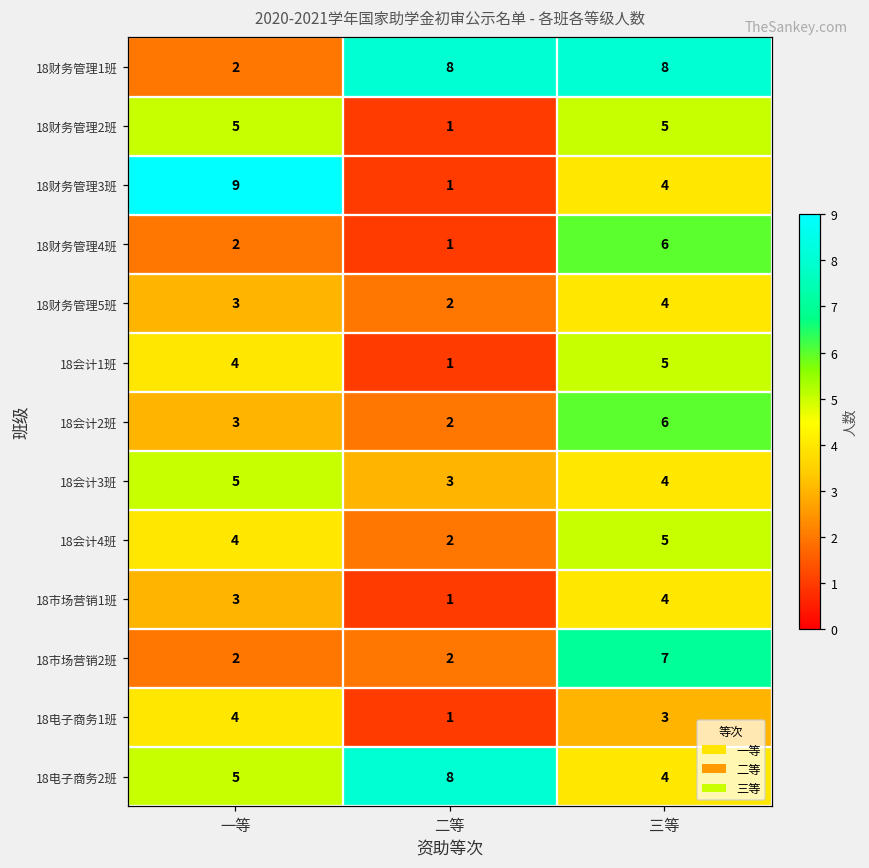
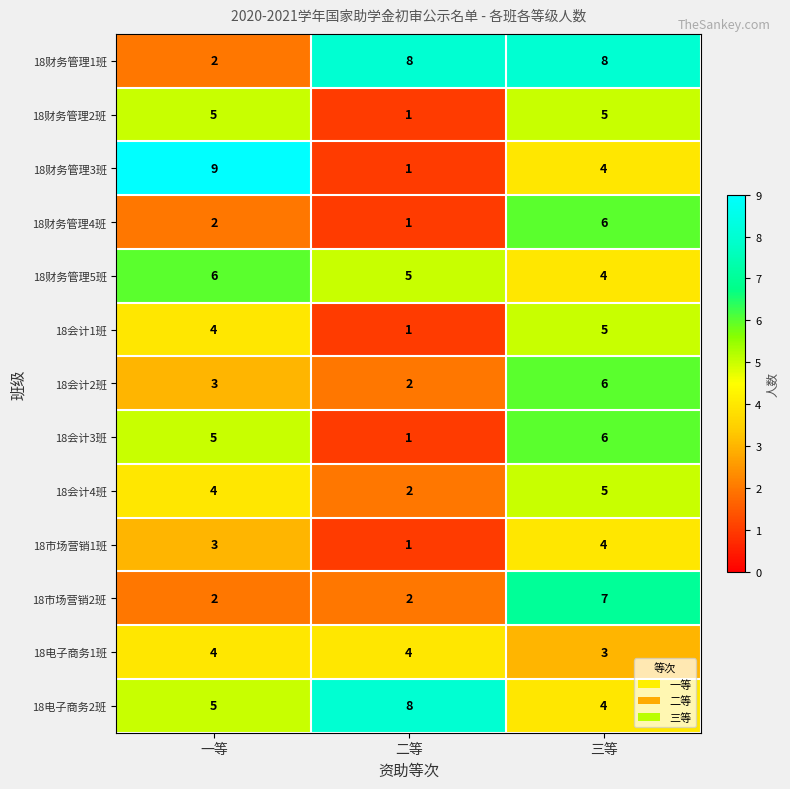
  {
    "18财务管理1班": {
      "一等": 2,
      "二等": 8,
      "三等": 8
    },
    "18财务管理2班": {
      "一等": 5,
      "二等": 1,
      "三等": 5
    },
    "18财务管理3班": {
      "一等": 9,
      "二等": 1,
      "三等": 4
    },
    "18财务管理4班": {
      "一等": 2,
      "二等": 1,
      "三等": 6
    },
    "18财务管理5班": {
-     "一等": 3,
-     "二等": 2,
+     "一等": 6,
+     "二等": 5,
      "三等": 4
    },
    "18会计1班": {
      "一等": 4,
      "二等": 1,
      "三等": 5
    },
    "18会计2班": {
      "一等": 3,
      "二等": 2,
      "三等": 6
    },
    "18会计3班": {
      "一等": 5,
-     "二等": 3,
-     "三等": 4
+     "二等": 1,
+     "三等": 6
    },
    "18会计4班": {
      "一等": 4,
      "二等": 2,
      "三等": 5
    },
    "18市场营销1班": {
      "一等": 3,
      "二等": 1,
      "三等": 4
    },
    "18市场营销2班": {
      "一等": 2,
      "二等": 2,
      "三等": 7
    },
    "18电子商务1班": {
      "一等": 4,
-     "二等": 1,
+     "二等": 4,
      "三等": 3
    },
    "18电子商务2班": {
      "一等": 5,
      "二等": 8,
      "三等": 4
    }
  }
